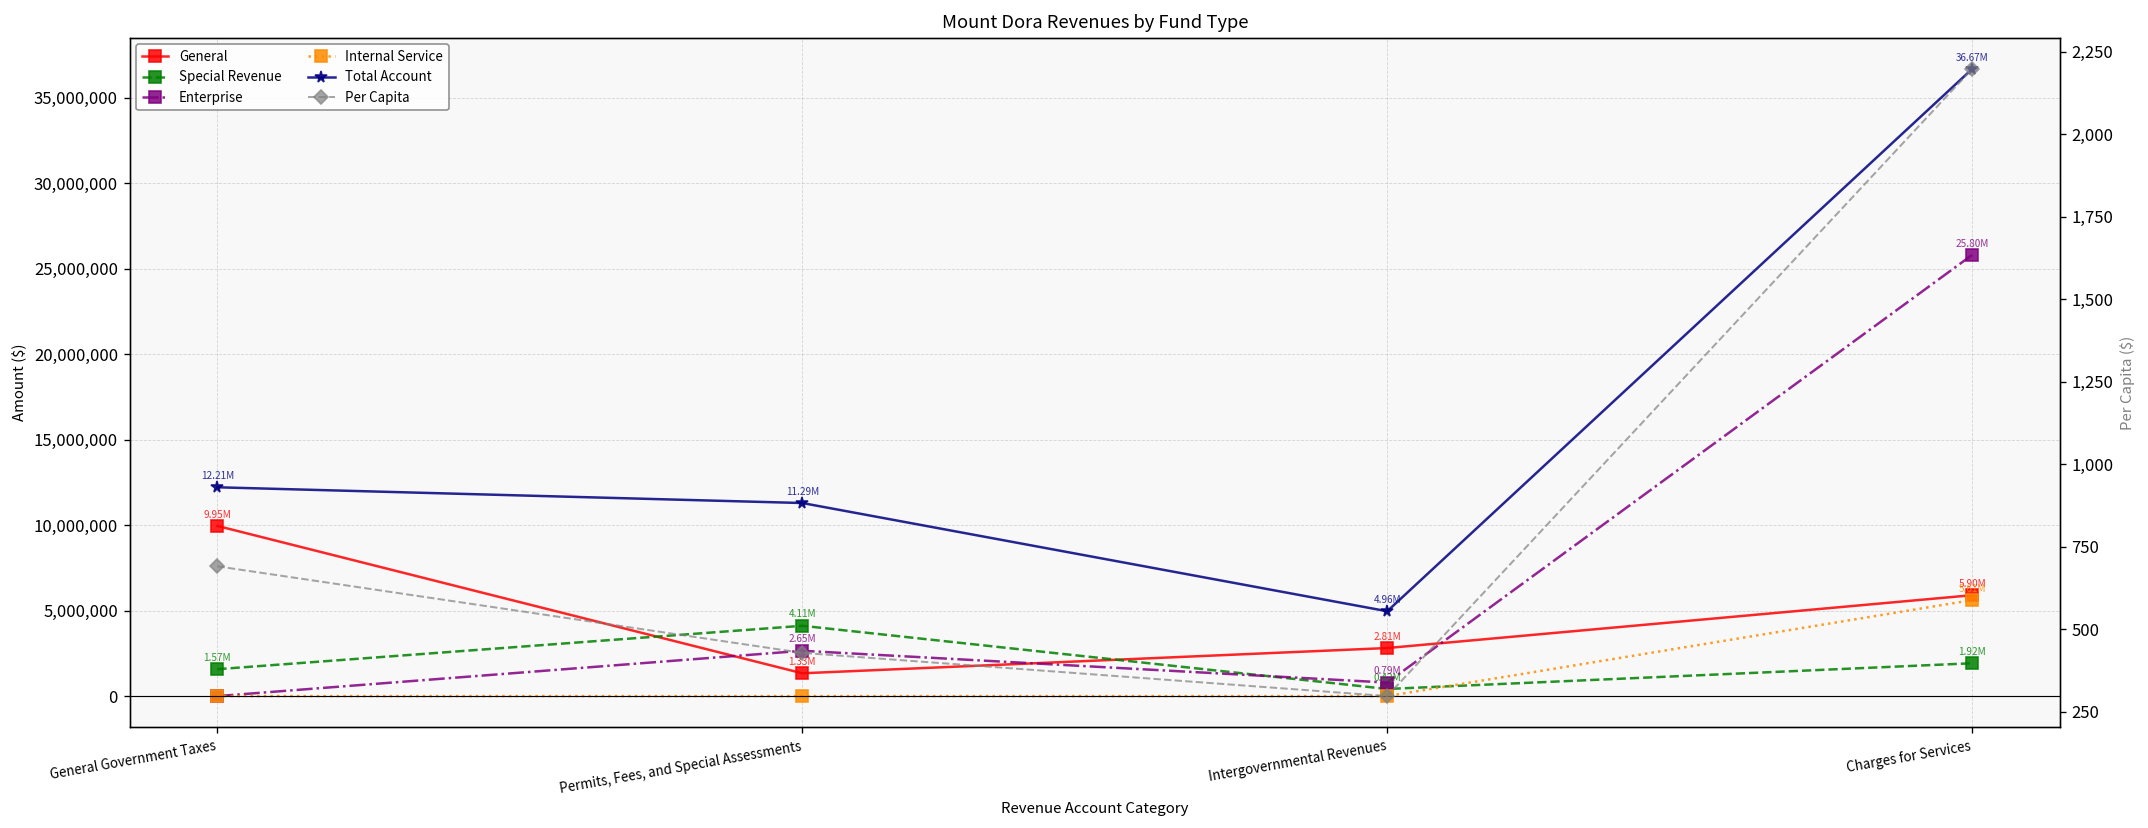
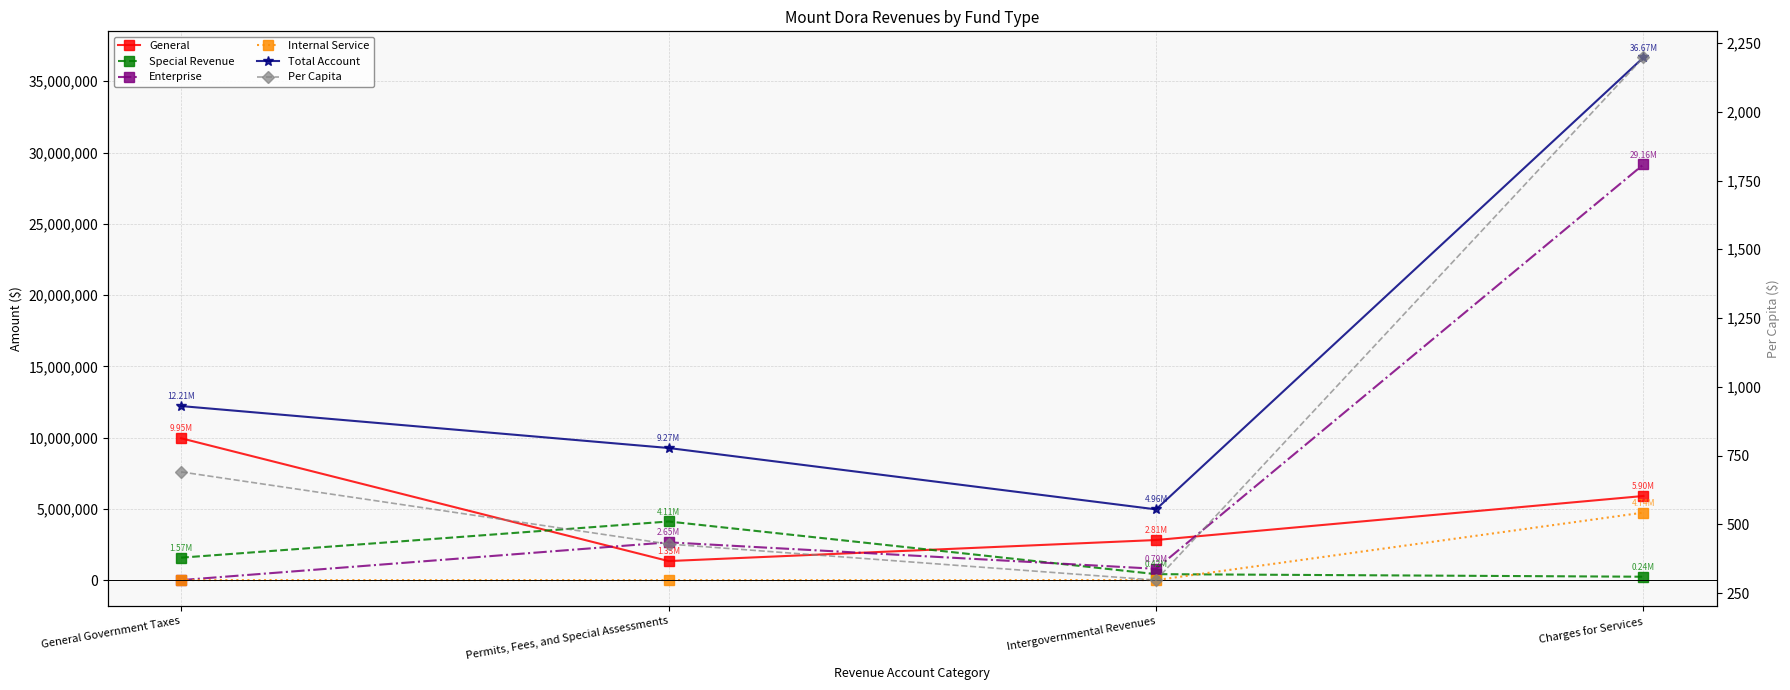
  {
    "General": {
      "General Government Taxes": "9.95M",
      "Permits, Fees, and Special Assessments": "1.33M",
      "Intergovernmental Revenues": "2.81M",
      "Charges for Services": "5.90M"
    },
    "Special Revenue": {
      "General Government Taxes": "1.57M",
      "Permits, Fees, and Special Assessments": "4.11M",
-     "Charges for Services": "1.92M"
+     "Charges for Services": "0.24M"
    },
    "Enterprise": {
      "Permits, Fees, and Special Assessments": "2.65M",
-     "Charges for Services": "25.80M"
+     "Charges for Services": "29.16M"
    },
    "Internal Service": {
-     "Charges for Services": "5.61M"
+     "Charges for Services": "4.74M"
    },
    "Total Account": {
      "General Government Taxes": "12.21M",
-     "Permits, Fees, and Special Assessments": "11.29M",
+     "Permits, Fees, and Special Assessments": "9.27M",
      "Intergovernmental Revenues": "4.96M",
      "Charges for Services": "36.67M"
    }
  }
